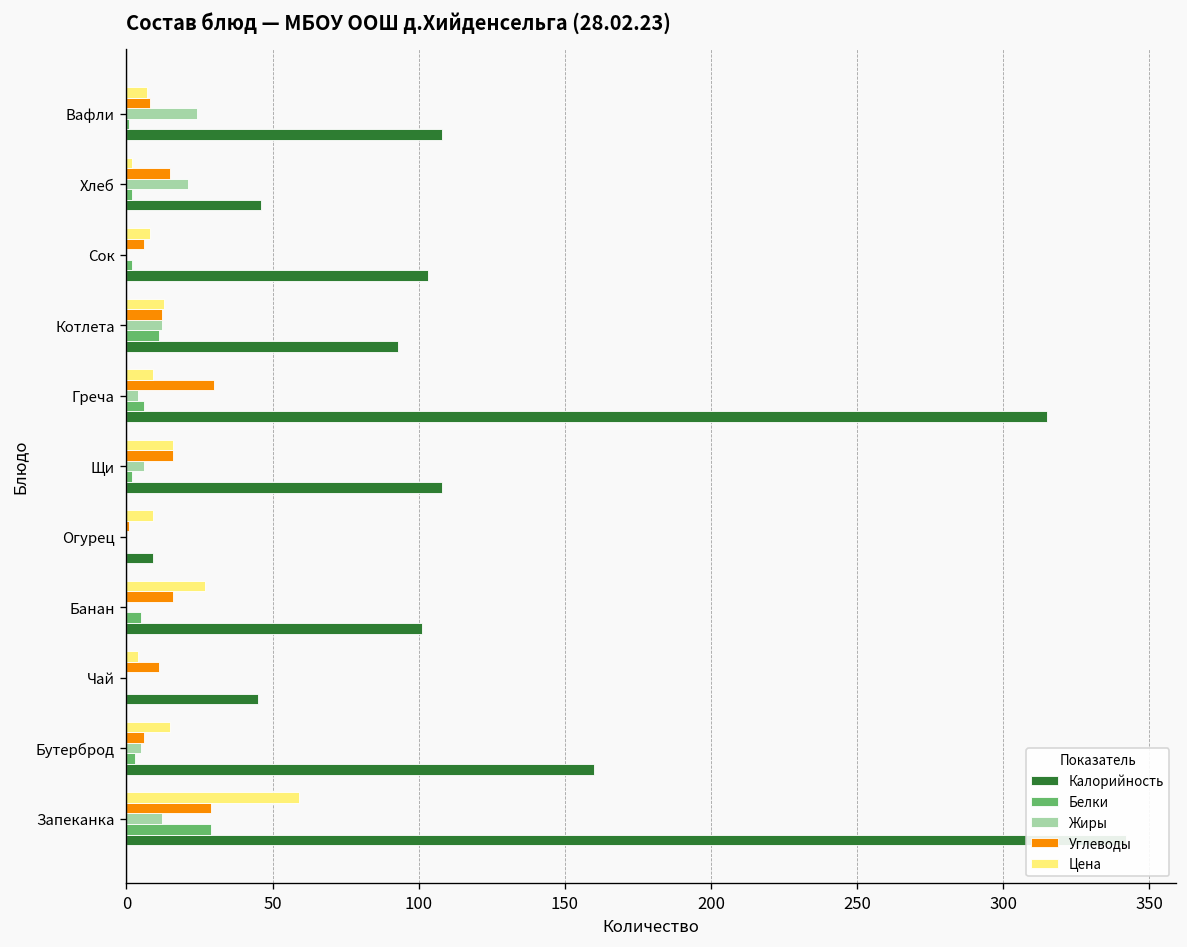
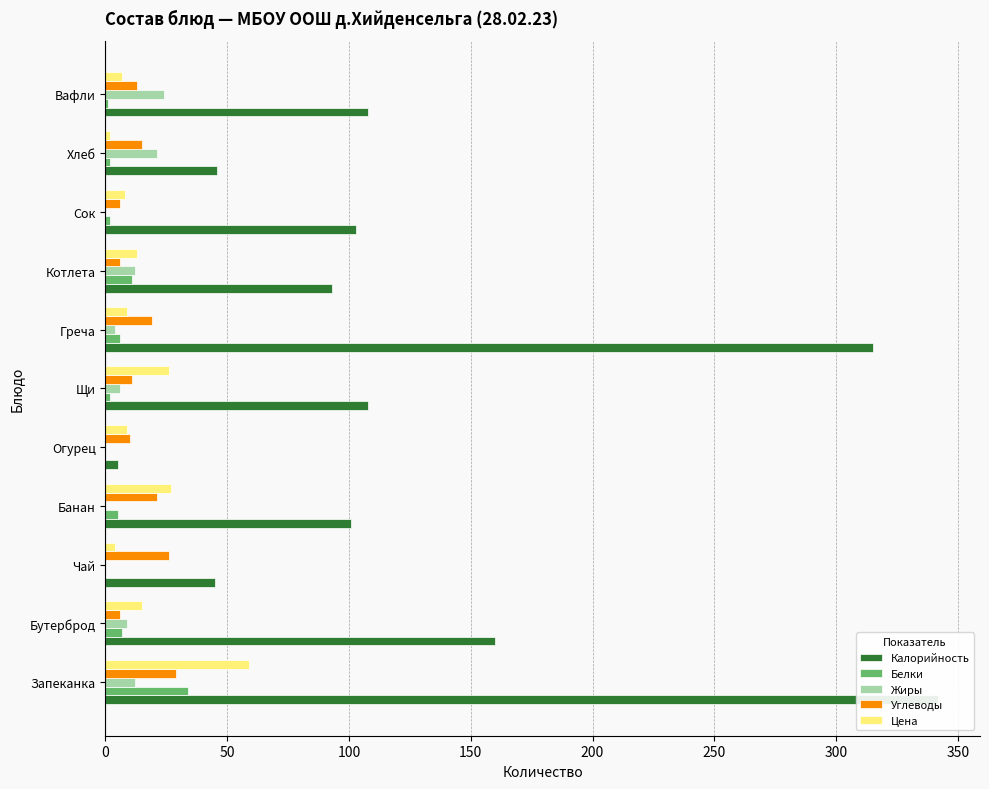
  {
    "Калорийность": {
      "Вафли": 108,
      "Хлеб": 46,
      "Сок": 103,
      "Котлета": 93,
      "Греча": 315,
      "Щи": 108,
-     "Огурец": 9,
+     "Огурец": 5,
      "Банан": 101,
      "Чай": 45,
      "Бутерброд": 160
    },
    "Белки": {
      "Хлеб": 2,
      "Сок": 2,
      "Котлета": 11,
      "Греча": 6,
      "Щи": 2,
      "Огурец": 0,
      "Банан": 5,
      "Чай": 0,
-     "Бутерброд": 3,
-     "Запеканка": 29
+     "Бутерброд": 7,
+     "Запеканка": 34
    },
    "Жиры": {
      "Вафли": 24,
      "Хлеб": 21,
      "Сок": 0,
      "Котлета": 12,
      "Греча": 4,
      "Щи": 6,
      "Огурец": 0,
      "Банан": 0,
      "Чай": 0,
-     "Бутерброд": 5,
+     "Бутерброд": 9,
      "Запеканка": 12
    },
    "Углеводы": {
-     "Вафли": 8,
+     "Вафли": 13,
      "Хлеб": 15,
      "Сок": 6,
-     "Котлета": 12,
-     "Греча": 30,
-     "Щи": 16,
-     "Огурец": 1,
-     "Банан": 16,
-     "Чай": 11,
+     "Котлета": 6,
+     "Греча": 19,
+     "Щи": 11,
+     "Огурец": 10,
+     "Банан": 21,
+     "Чай": 26,
      "Бутерброд": 6,
      "Запеканка": 29
    },
    "Цена": {
      "Вафли": 7,
      "Хлеб": 2,
      "Сок": 8,
      "Котлета": 13,
      "Греча": 9,
-     "Щи": 16,
+     "Щи": 26,
      "Огурец": 9,
      "Банан": 27,
      "Чай": 4,
      "Бутерброд": 15,
      "Запеканка": 59
    }
  }
